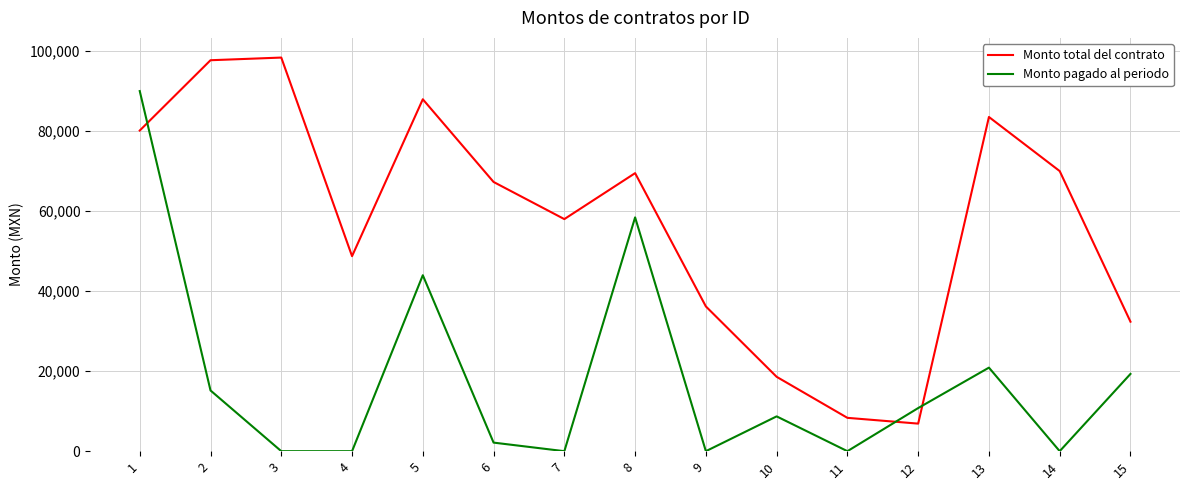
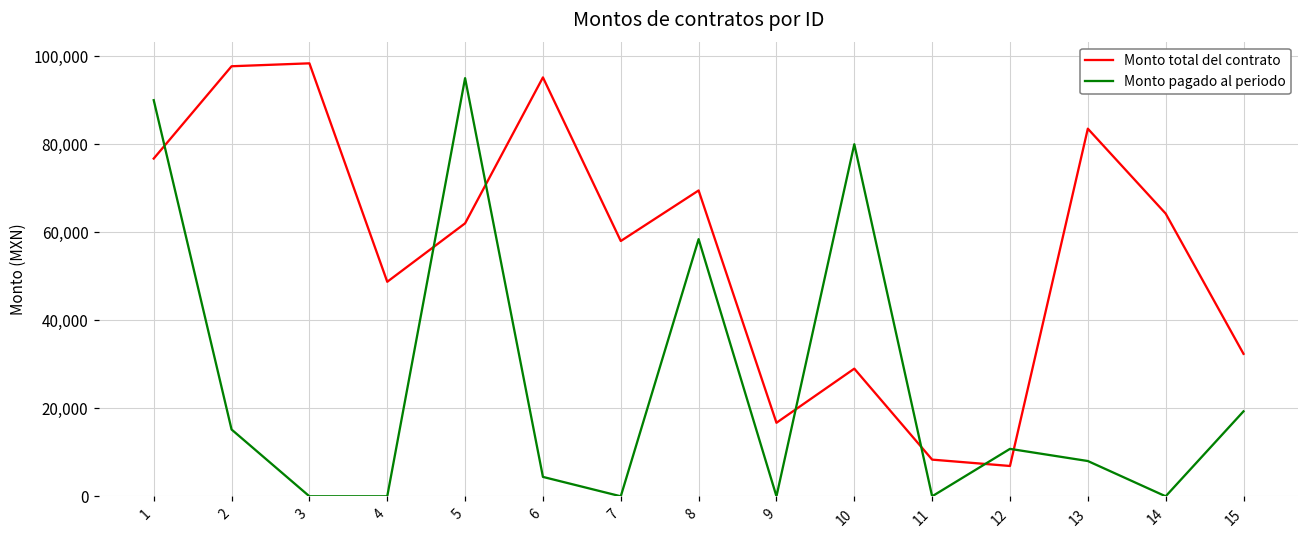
  {
    "Monto total del contrato": {
-     "1": "80,000",
+     "1": "77,000",
      "2": "98,000",
      "3": "98,000",
      "4": "49,000",
-     "5": "88,000",
-     "6": "67,000",
+     "5": "62,000",
+     "6": "95,000",
      "7": "58,000",
      "8": "69,000",
-     "9": "36,000",
-     "10": "19,000",
+     "9": "17,000",
+     "10": "29,000",
      "11": "8,000",
      "12": "7,000",
      "13": "84,000",
-     "14": "70,000",
+     "14": "64,000",
      "15": "32,000"
    },
    "Monto pagado al periodo": {
      "1": "90,000",
      "2": "15,000",
      "3": "0",
      "4": "0",
-     "5": "44,000",
-     "6": "2,000",
+     "5": "95,000",
+     "6": "4,000",
      "7": "0",
      "8": "58,000",
      "9": "0",
-     "10": "9,000",
+     "10": "80,000",
      "11": "0",
      "12": "11,000",
-     "13": "21,000",
+     "13": "8,000",
      "14": "0",
      "15": "19,000"
    }
  }
